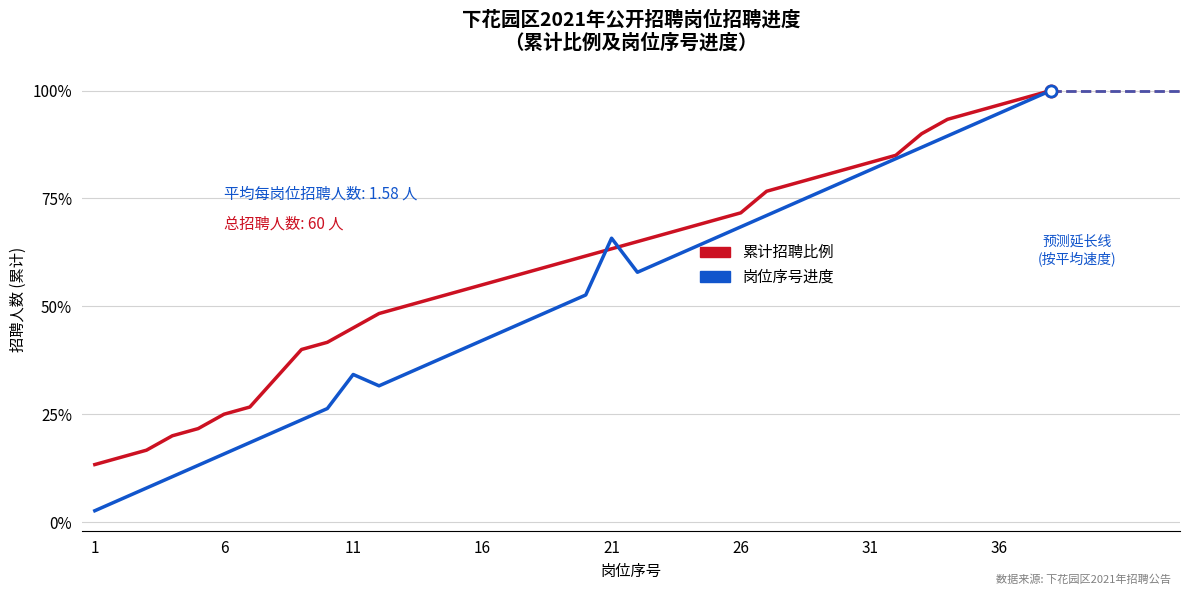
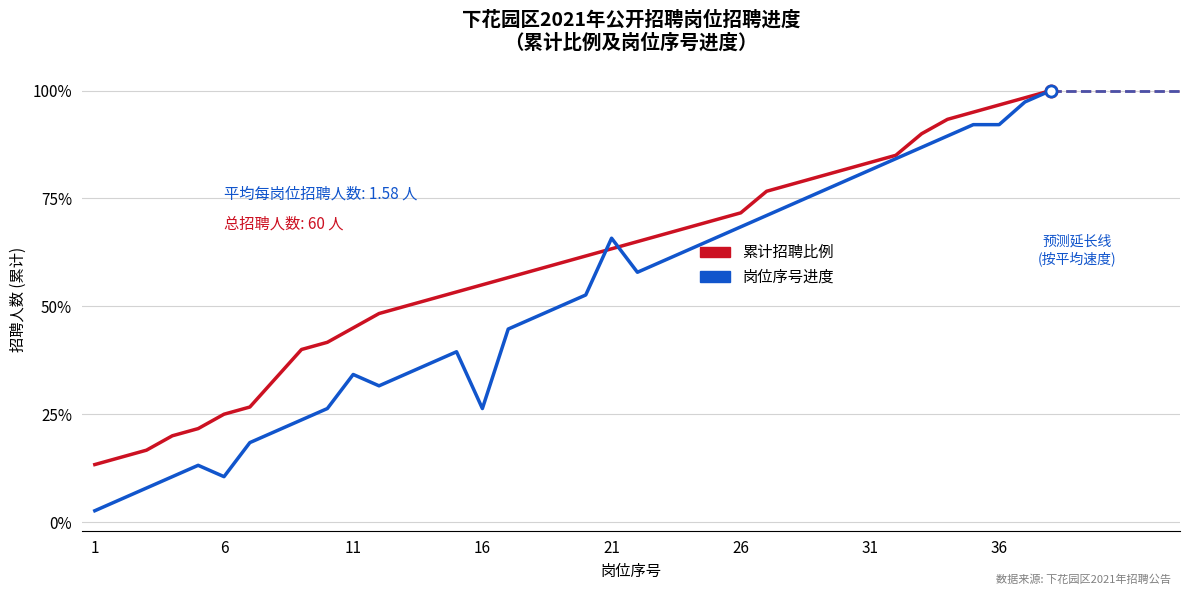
  {
    "岗位序号进度": {
      "1": "3%",
-     "6": "16%",
+     "6": "11%",
      "11": "34%",
-     "16": "42%",
+     "16": "26%",
      "21": "66%",
      "26": "68%",
      "31": "82%",
-     "36": "95%"
+     "36": "92%"
    }
  }
